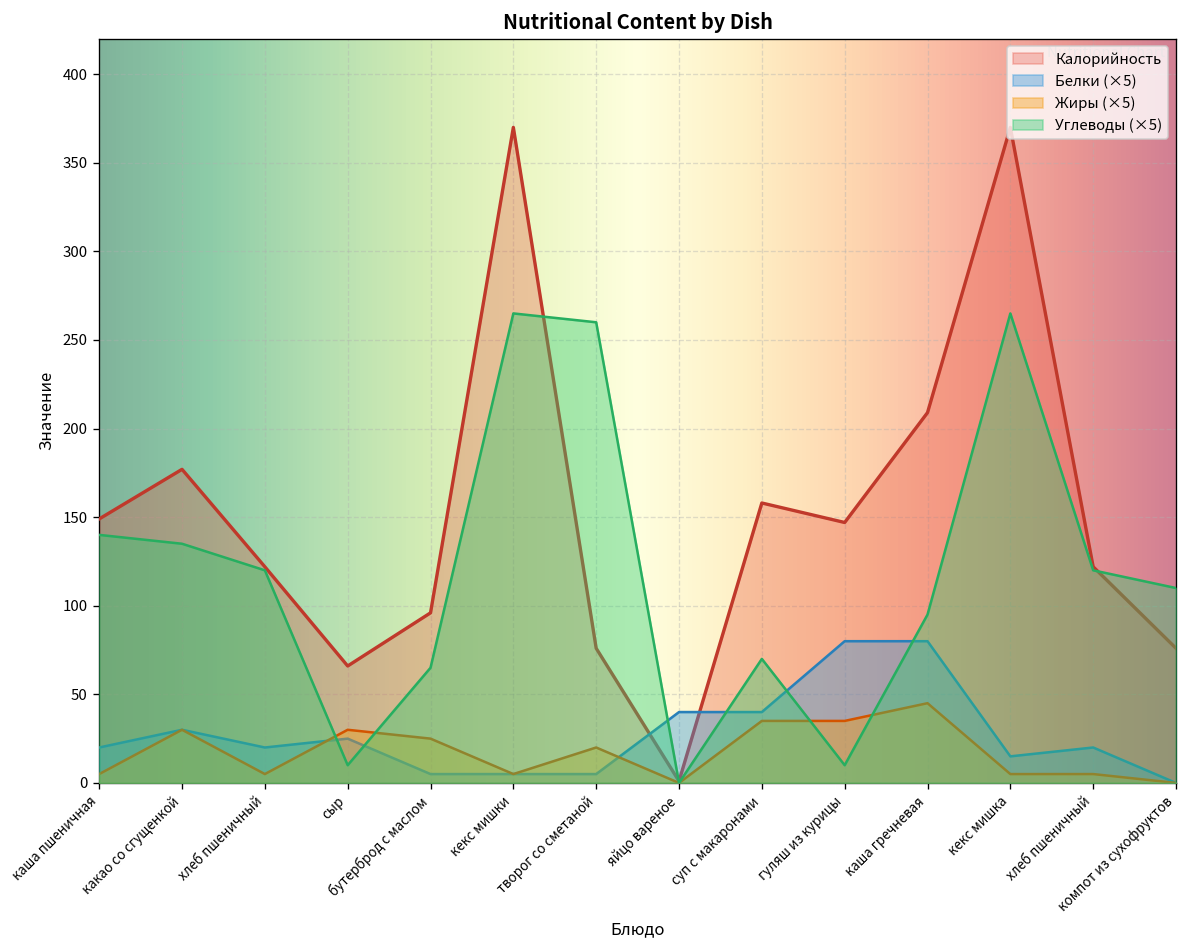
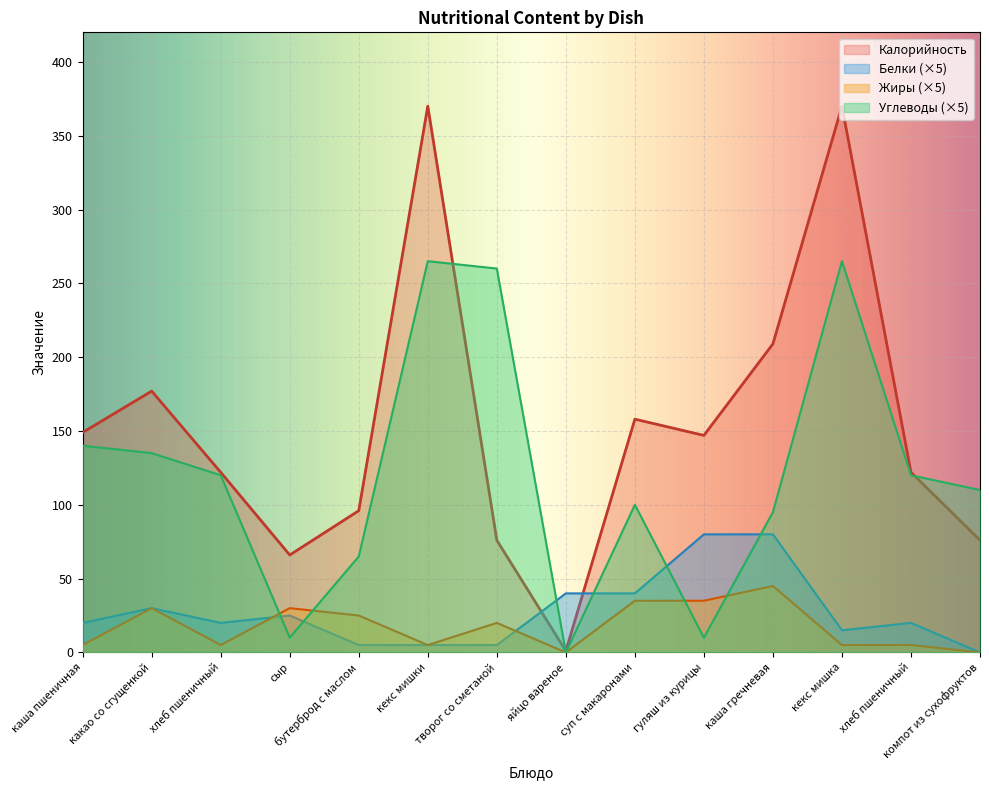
  {
    "Белки (×5)": {
      "каша пшеничная": 20,
      "сыр": 25,
      "бутерброд с маслом": 5,
      "творог со сметаной": 5,
      "яйцо вареное": 40,
      "суп с макаронами": 40,
      "гуляш из курицы": 80,
      "каша гречневая": 80,
      "кекс мишка": 15
    },
    "Углеводы (×5)": {
      "каша пшеничная": 140,
      "какао со сгущенкой": 135,
      "сыр": 10,
      "бутерброд с маслом": 65,
      "кекс мишки": 265,
      "творог со сметаной": 260,
-     "суп с макаронами": 70,
+     "суп с макаронами": 100,
      "гуляш из курицы": 10,
      "каша гречневая": 95,
      "кекс мишка": 265,
      "компот из сухофруктов": 110
    }
  }
